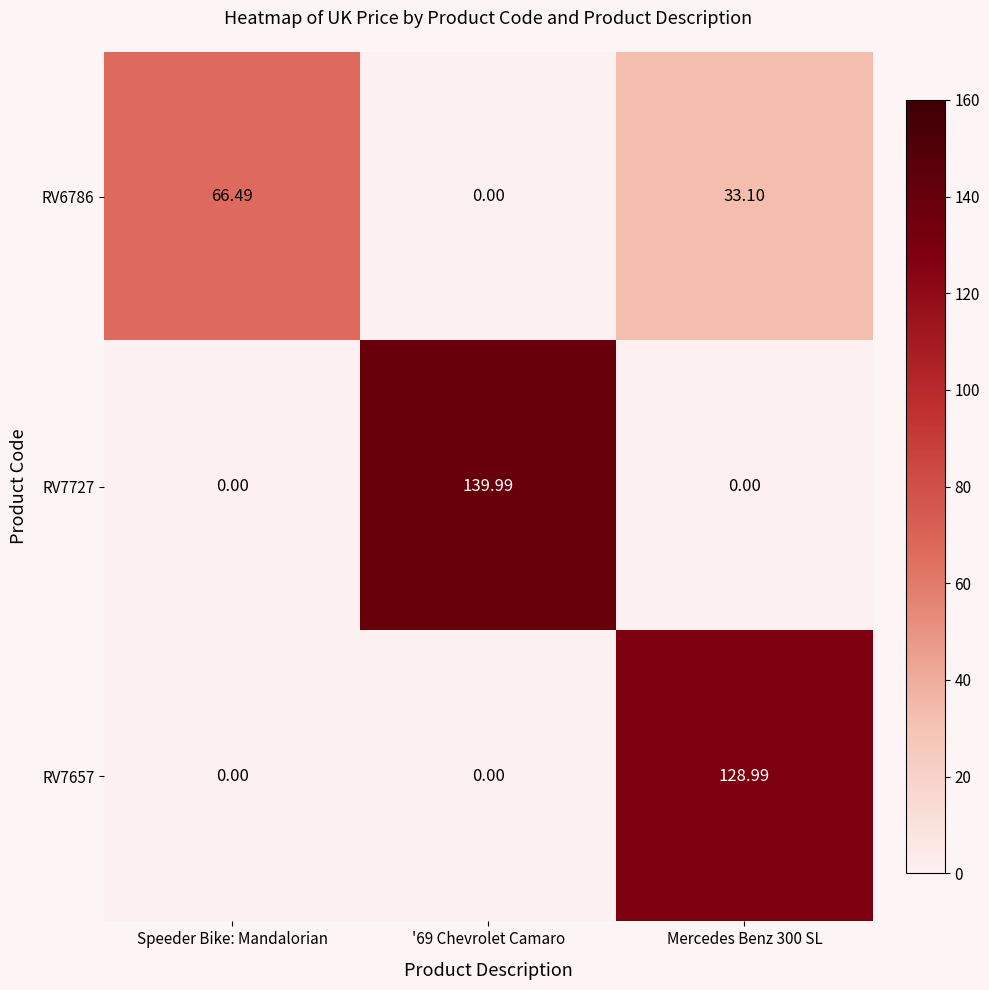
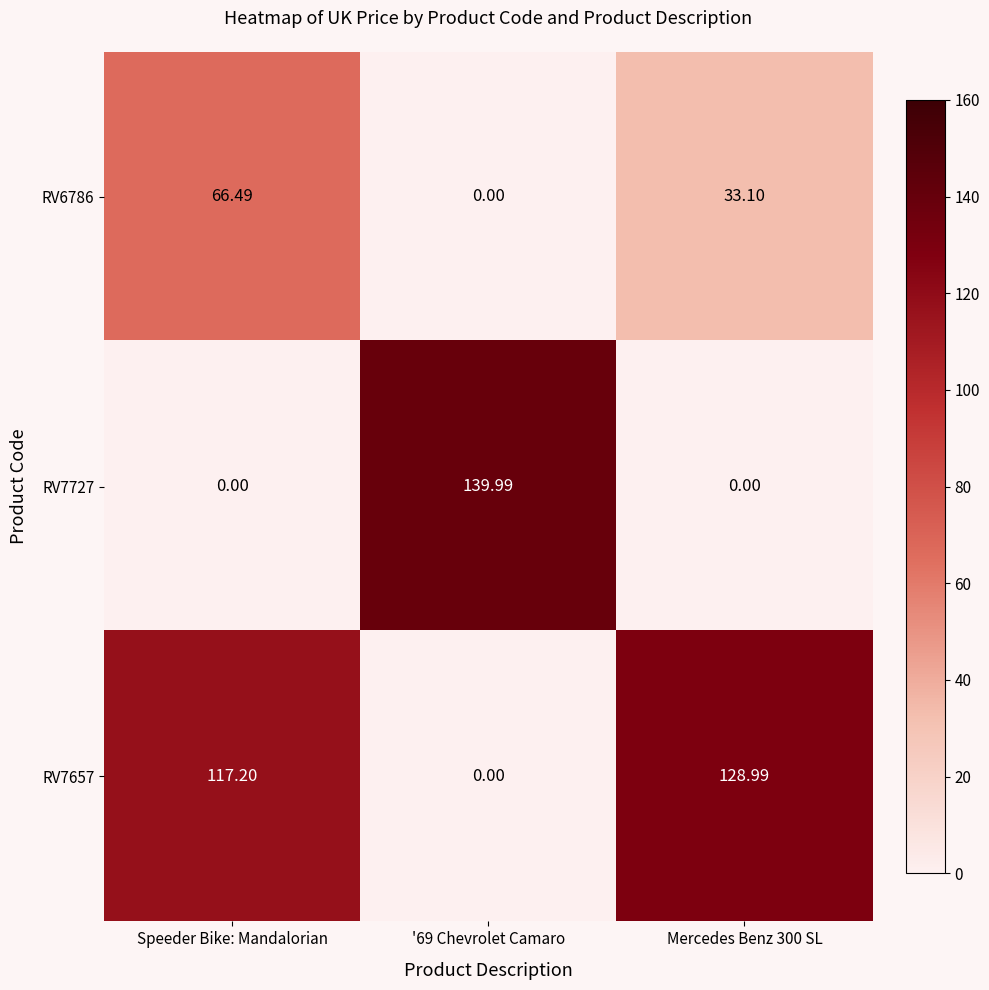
  {
    "RV6786": {
      "Speeder Bike: Mandalorian": 66.49,
      "'69 Chevrolet Camaro": 0.00,
      "Mercedes Benz 300 SL": 33.10
    },
    "RV7727": {
      "Speeder Bike: Mandalorian": 0.00,
      "'69 Chevrolet Camaro": 139.99,
      "Mercedes Benz 300 SL": 0.00
    },
    "RV7657": {
-     "Speeder Bike: Mandalorian": 0.00,
+     "Speeder Bike: Mandalorian": 117.20,
      "'69 Chevrolet Camaro": 0.00,
      "Mercedes Benz 300 SL": 128.99
    }
  }
